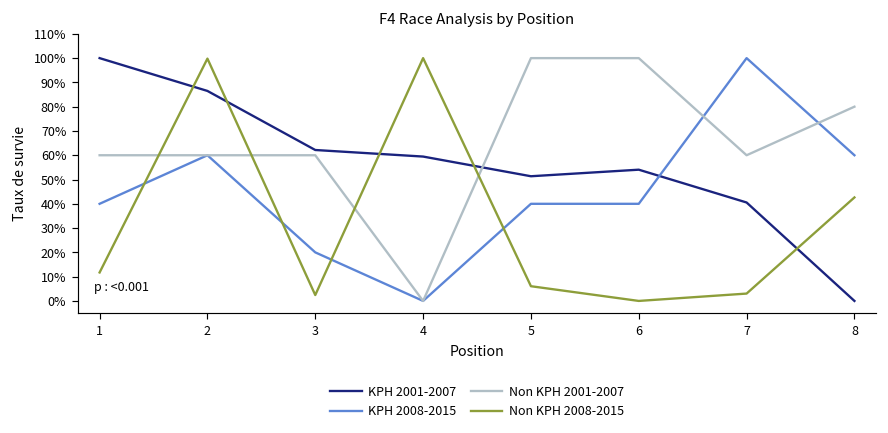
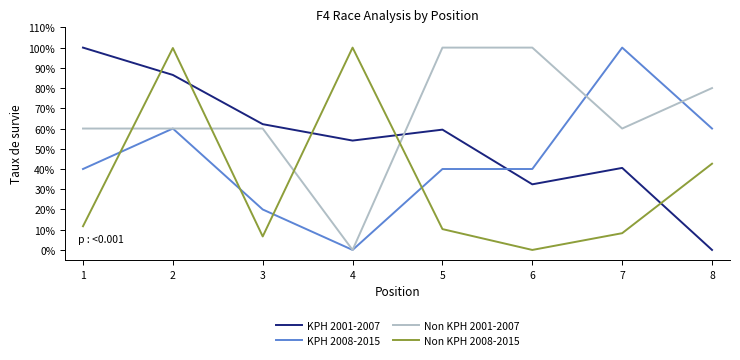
  {
    "KPH 2001-2007": {
      "1": "100%",
      "2": "86%",
      "3": "62%",
-     "4": "59%",
-     "5": "51%",
-     "6": "54%",
+     "4": "54%",
+     "5": "59%",
+     "6": "32%",
      "7": "41%",
      "8": "0%"
    },
    "KPH 2008-2015": {
      "1": "40%",
      "3": "20%",
      "5": "40%",
      "6": "40%",
      "7": "100%",
      "8": "60%"
    },
    "Non KPH 2001-2007": {
      "1": "60%",
      "3": "60%",
      "5": "100%",
      "6": "100%",
      "7": "60%",
      "8": "80%"
    },
    "Non KPH 2008-2015": {
      "2": "100%",
-     "3": "2%",
+     "3": "7%",
      "4": "100%",
-     "5": "6%",
+     "5": "10%",
      "6": "0%",
-     "7": "3%",
+     "7": "8%",
      "8": "43%"
    }
  }
